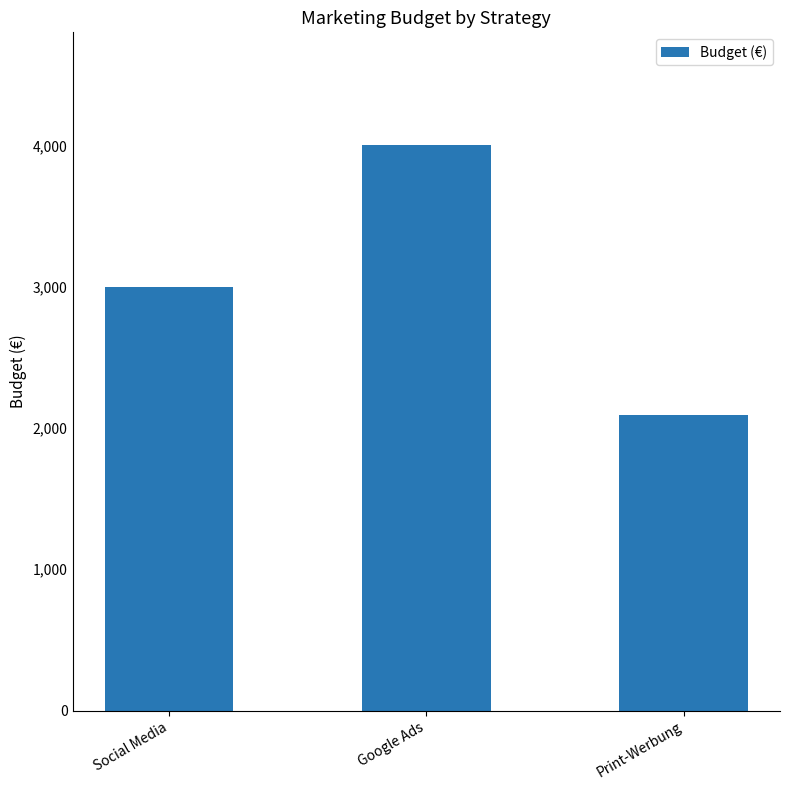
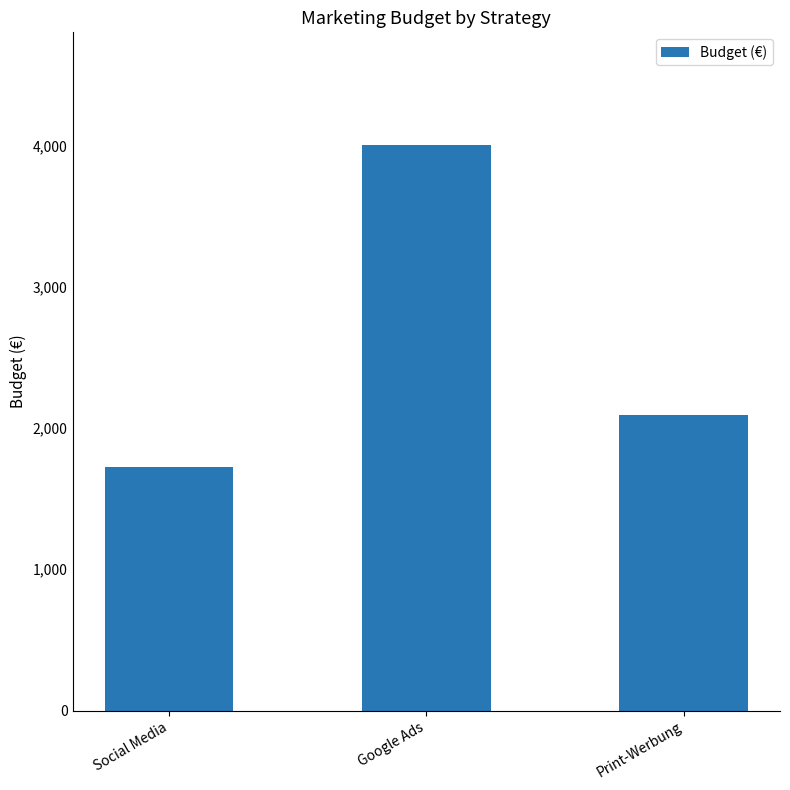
  {
-   "Social Media": "3,000",
+   "Social Media": "1,730",
    "Google Ads": "4,000",
    "Print-Werbung": "2,090"
  }
